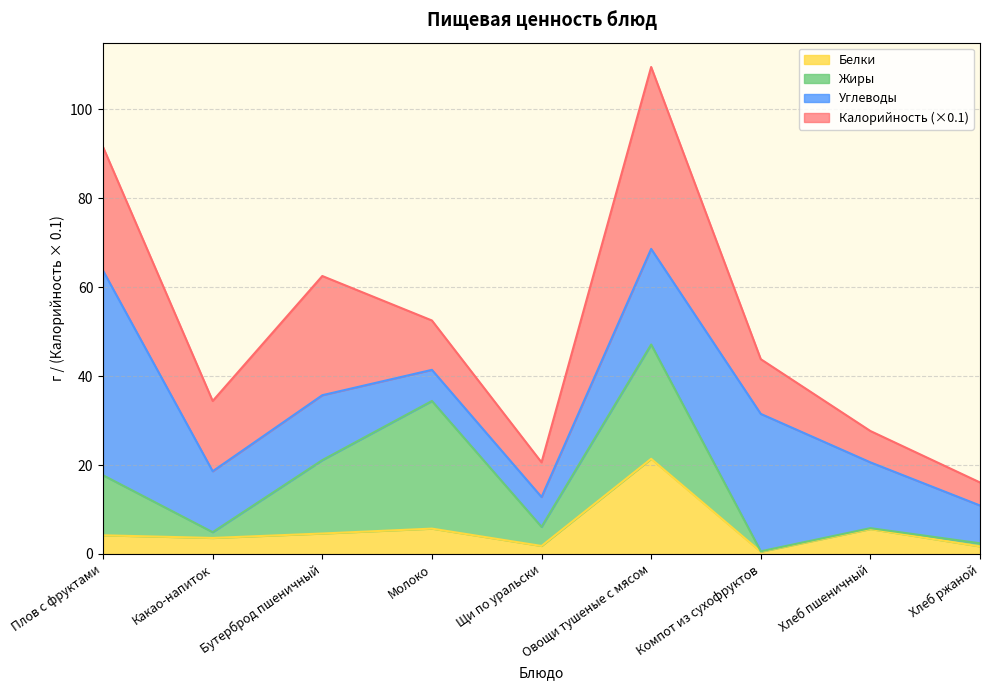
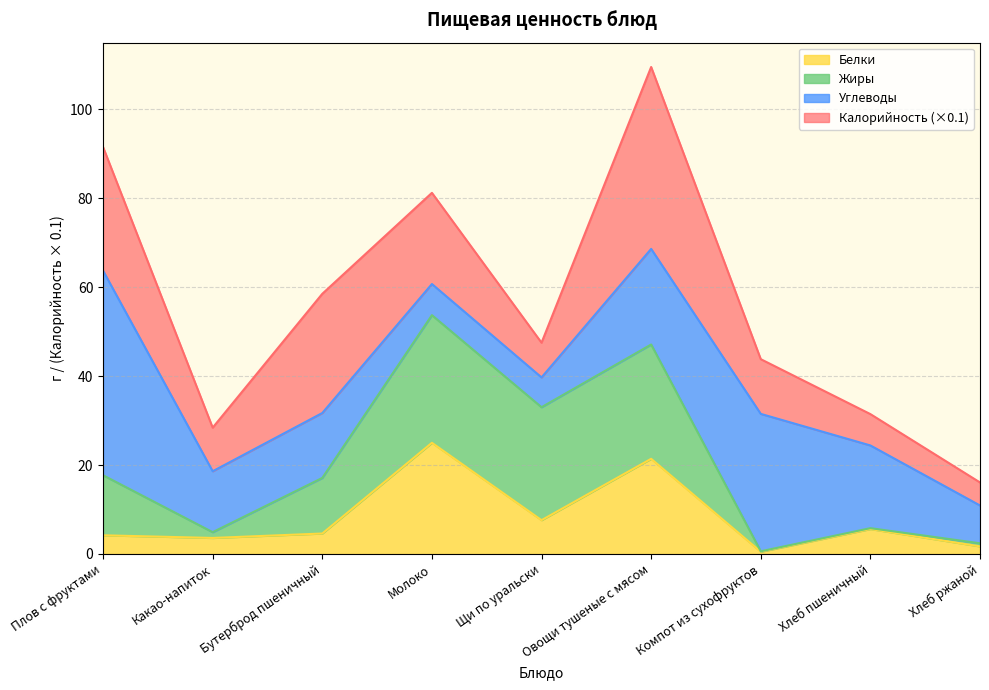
  {
    "Белки": {
      "Плов с фруктами": 4,
      "Какао-напиток": 4,
      "Бутерброд пшеничный": 5,
-     "Молоко": 6,
-     "Щи по уральски": 2,
+     "Молоко": 25,
+     "Щи по уральски": 8,
      "Овощи тушеные с мясом": 21,
      "Хлеб ржаной": 2
    },
    "Жиры": {
      "Плов с фруктами": 14,
      "Какао-напиток": 1,
-     "Бутерброд пшеничный": 17,
+     "Бутерброд пшеничный": 13,
      "Молоко": 29,
-     "Щи по уральски": 4,
+     "Щи по уральски": 25,
      "Овощи тушеные с мясом": 26,
      "Хлеб ржаной": 1
    },
    "Углеводы": {
      "Плов с фруктами": 46,
      "Какао-напиток": 14,
      "Бутерброд пшеничный": 15,
      "Молоко": 7,
      "Щи по уральски": 7,
      "Овощи тушеные с мясом": 22,
      "Компот из сухофруктов": 31,
-     "Хлеб пшеничный": 15,
+     "Хлеб пшеничный": 19,
      "Хлеб ржаной": 9
    },
    "Калорийность (×0.1)": {
      "Плов с фруктами": 28,
-     "Какао-напиток": 16,
+     "Какао-напиток": 10,
      "Бутерброд пшеничный": 27,
-     "Молоко": 11,
+     "Молоко": 21,
      "Щи по уральски": 8,
      "Овощи тушеные с мясом": 41,
      "Компот из сухофруктов": 12,
      "Хлеб пшеничный": 7,
      "Хлеб ржаной": 5
    }
  }
